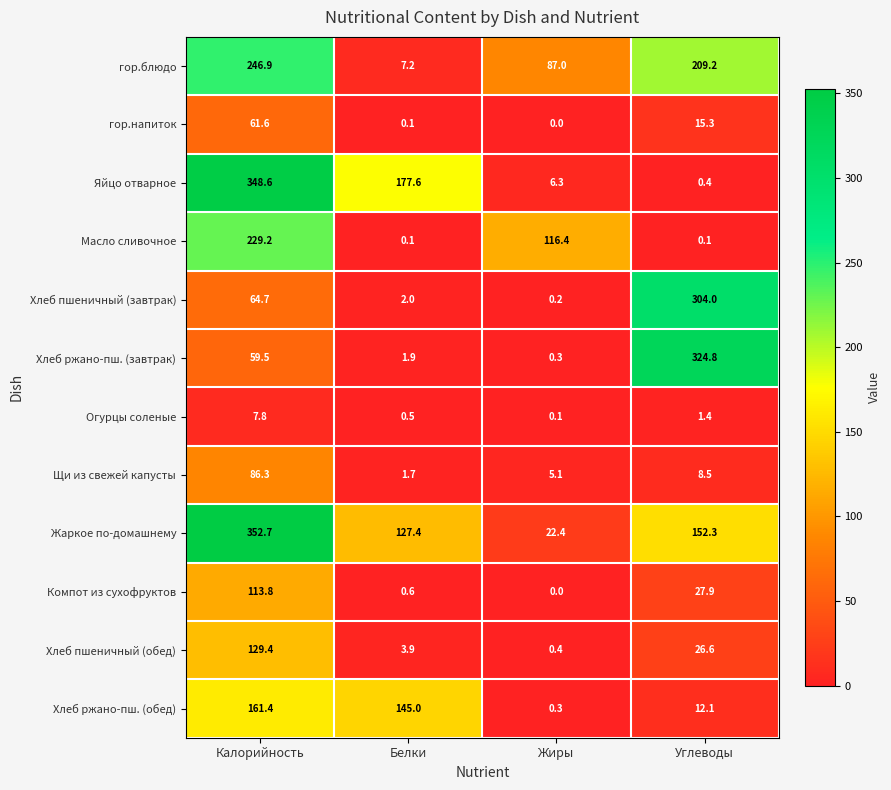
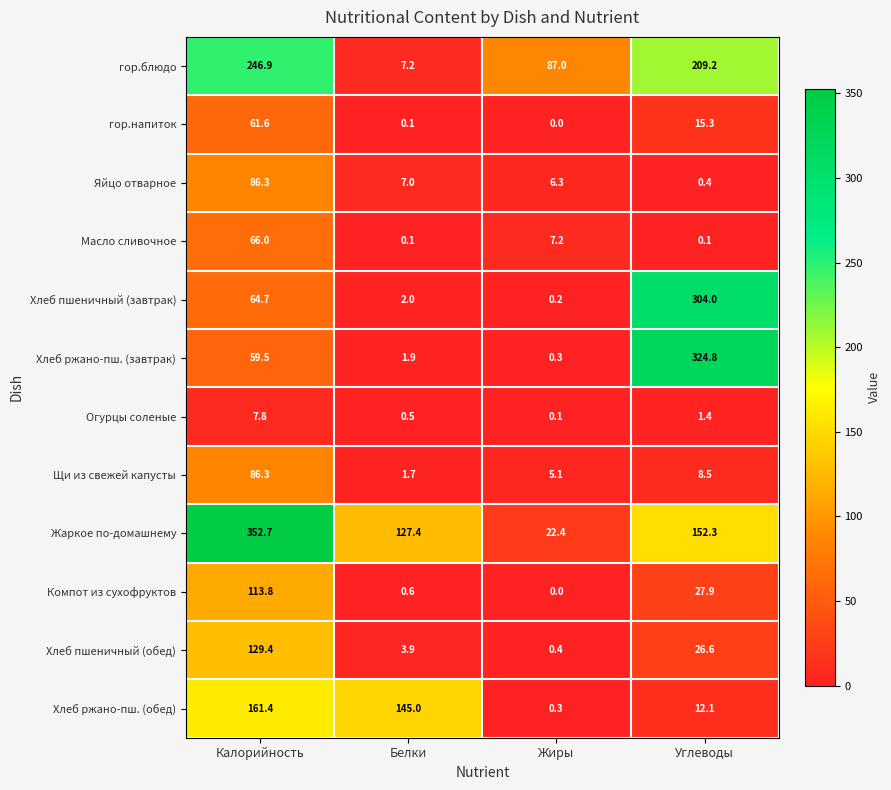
  {
    "гор.блюдо": {
      "Калорийность": 246.9,
      "Белки": 7.2,
      "Жиры": 87.0,
      "Углеводы": 209.2
    },
    "гор.напиток": {
      "Калорийность": 61.6,
      "Белки": 0.1,
      "Жиры": 0.0,
      "Углеводы": 15.3
    },
    "Яйцо отварное": {
-     "Калорийность": 348.6,
-     "Белки": 177.6,
+     "Калорийность": 86.3,
+     "Белки": 7.0,
      "Жиры": 6.3,
      "Углеводы": 0.4
    },
    "Масло сливочное": {
-     "Калорийность": 229.2,
+     "Калорийность": 66.0,
      "Белки": 0.1,
-     "Жиры": 116.4,
+     "Жиры": 7.2,
      "Углеводы": 0.1
    },
    "Хлеб пшеничный (завтрак)": {
      "Калорийность": 64.7,
      "Белки": 2.0,
      "Жиры": 0.2,
      "Углеводы": 304.0
    },
    "Хлеб ржано-пш. (завтрак)": {
      "Калорийность": 59.5,
      "Белки": 1.9,
      "Жиры": 0.3,
      "Углеводы": 324.8
    },
    "Огурцы соленые": {
      "Калорийность": 7.8,
      "Белки": 0.5,
      "Жиры": 0.1,
      "Углеводы": 1.4
    },
    "Щи из свежей капусты": {
      "Калорийность": 86.3,
      "Белки": 1.7,
      "Жиры": 5.1,
      "Углеводы": 8.5
    },
    "Жаркое по-домашнему": {
      "Калорийность": 352.7,
      "Белки": 127.4,
      "Жиры": 22.4,
      "Углеводы": 152.3
    },
    "Компот из сухофруктов": {
      "Калорийность": 113.8,
      "Белки": 0.6,
      "Жиры": 0.0,
      "Углеводы": 27.9
    },
    "Хлеб пшеничный (обед)": {
      "Калорийность": 129.4,
      "Белки": 3.9,
      "Жиры": 0.4,
      "Углеводы": 26.6
    },
    "Хлеб ржано-пш. (обед)": {
      "Калорийность": 161.4,
      "Белки": 145.0,
      "Жиры": 0.3,
      "Углеводы": 12.1
    }
  }
